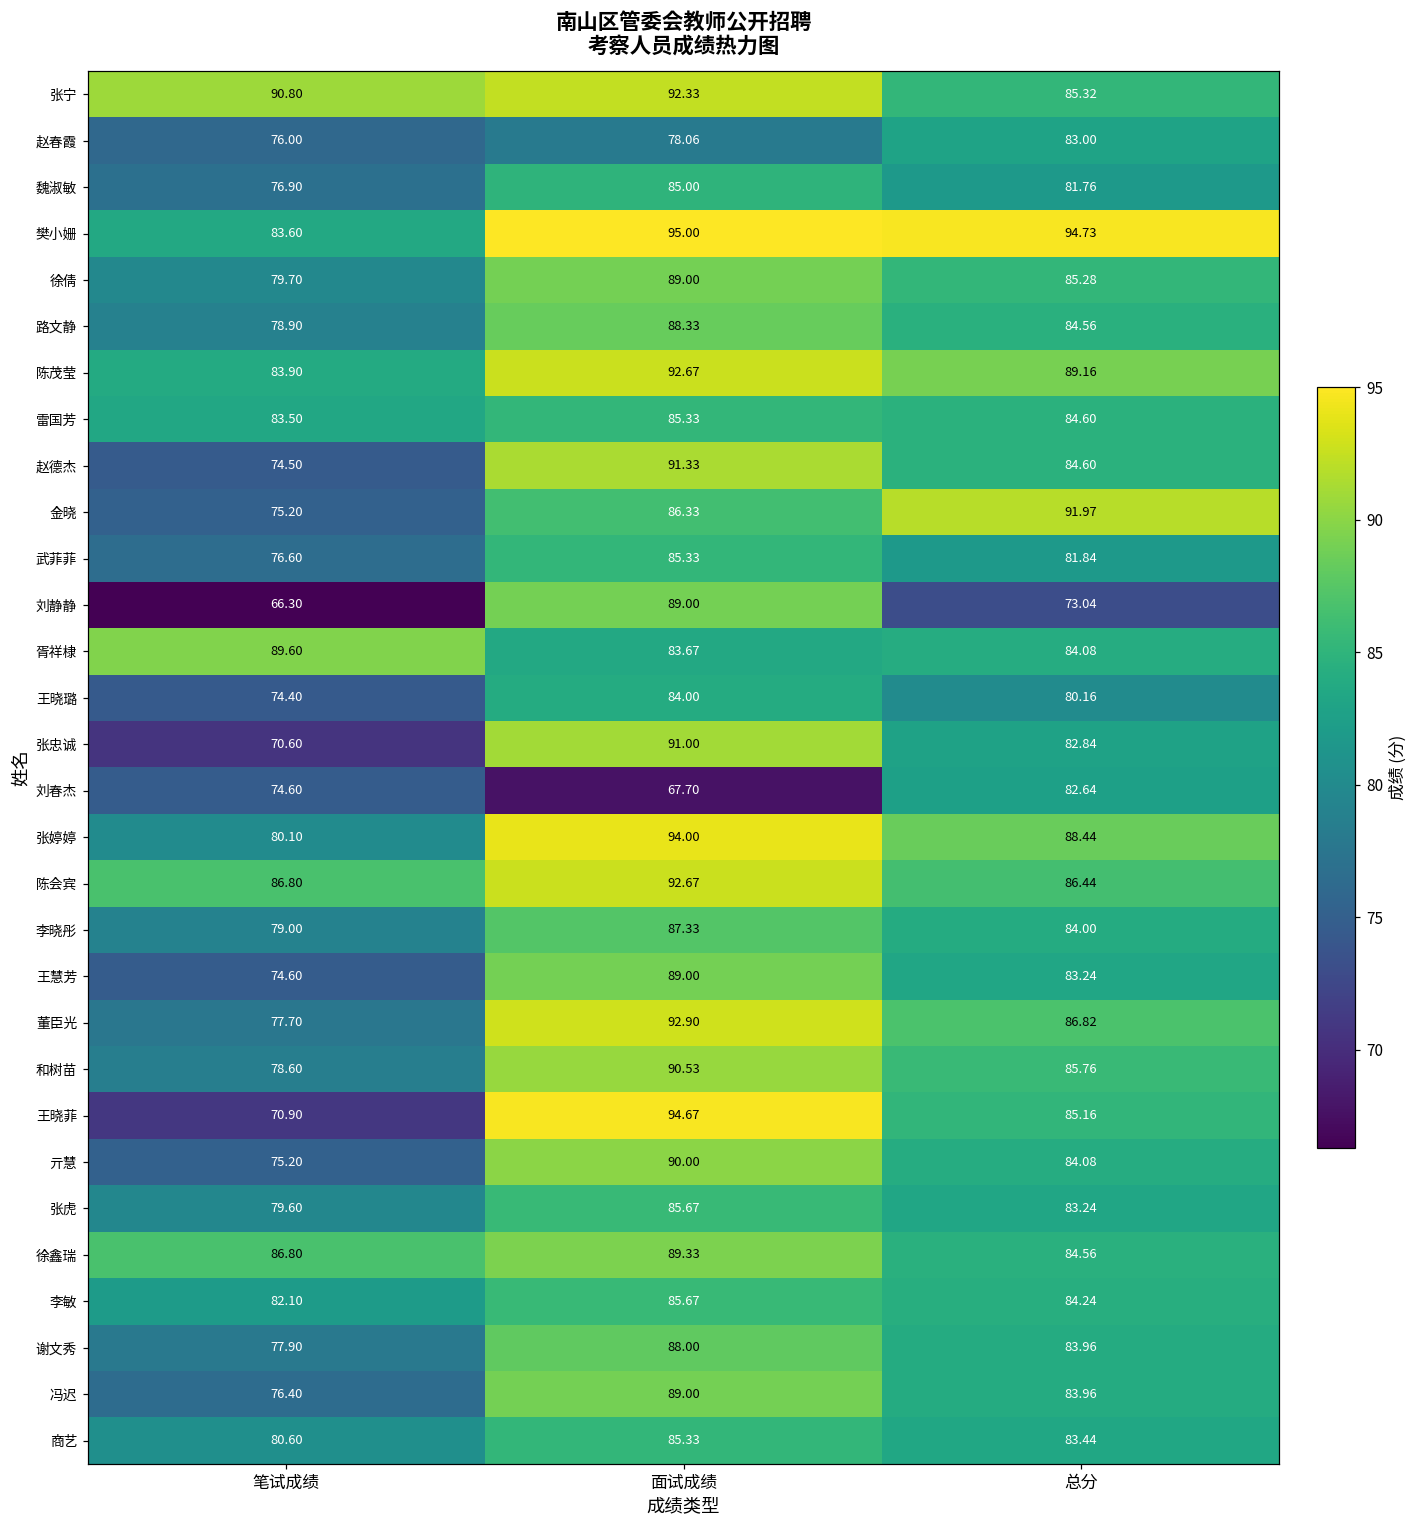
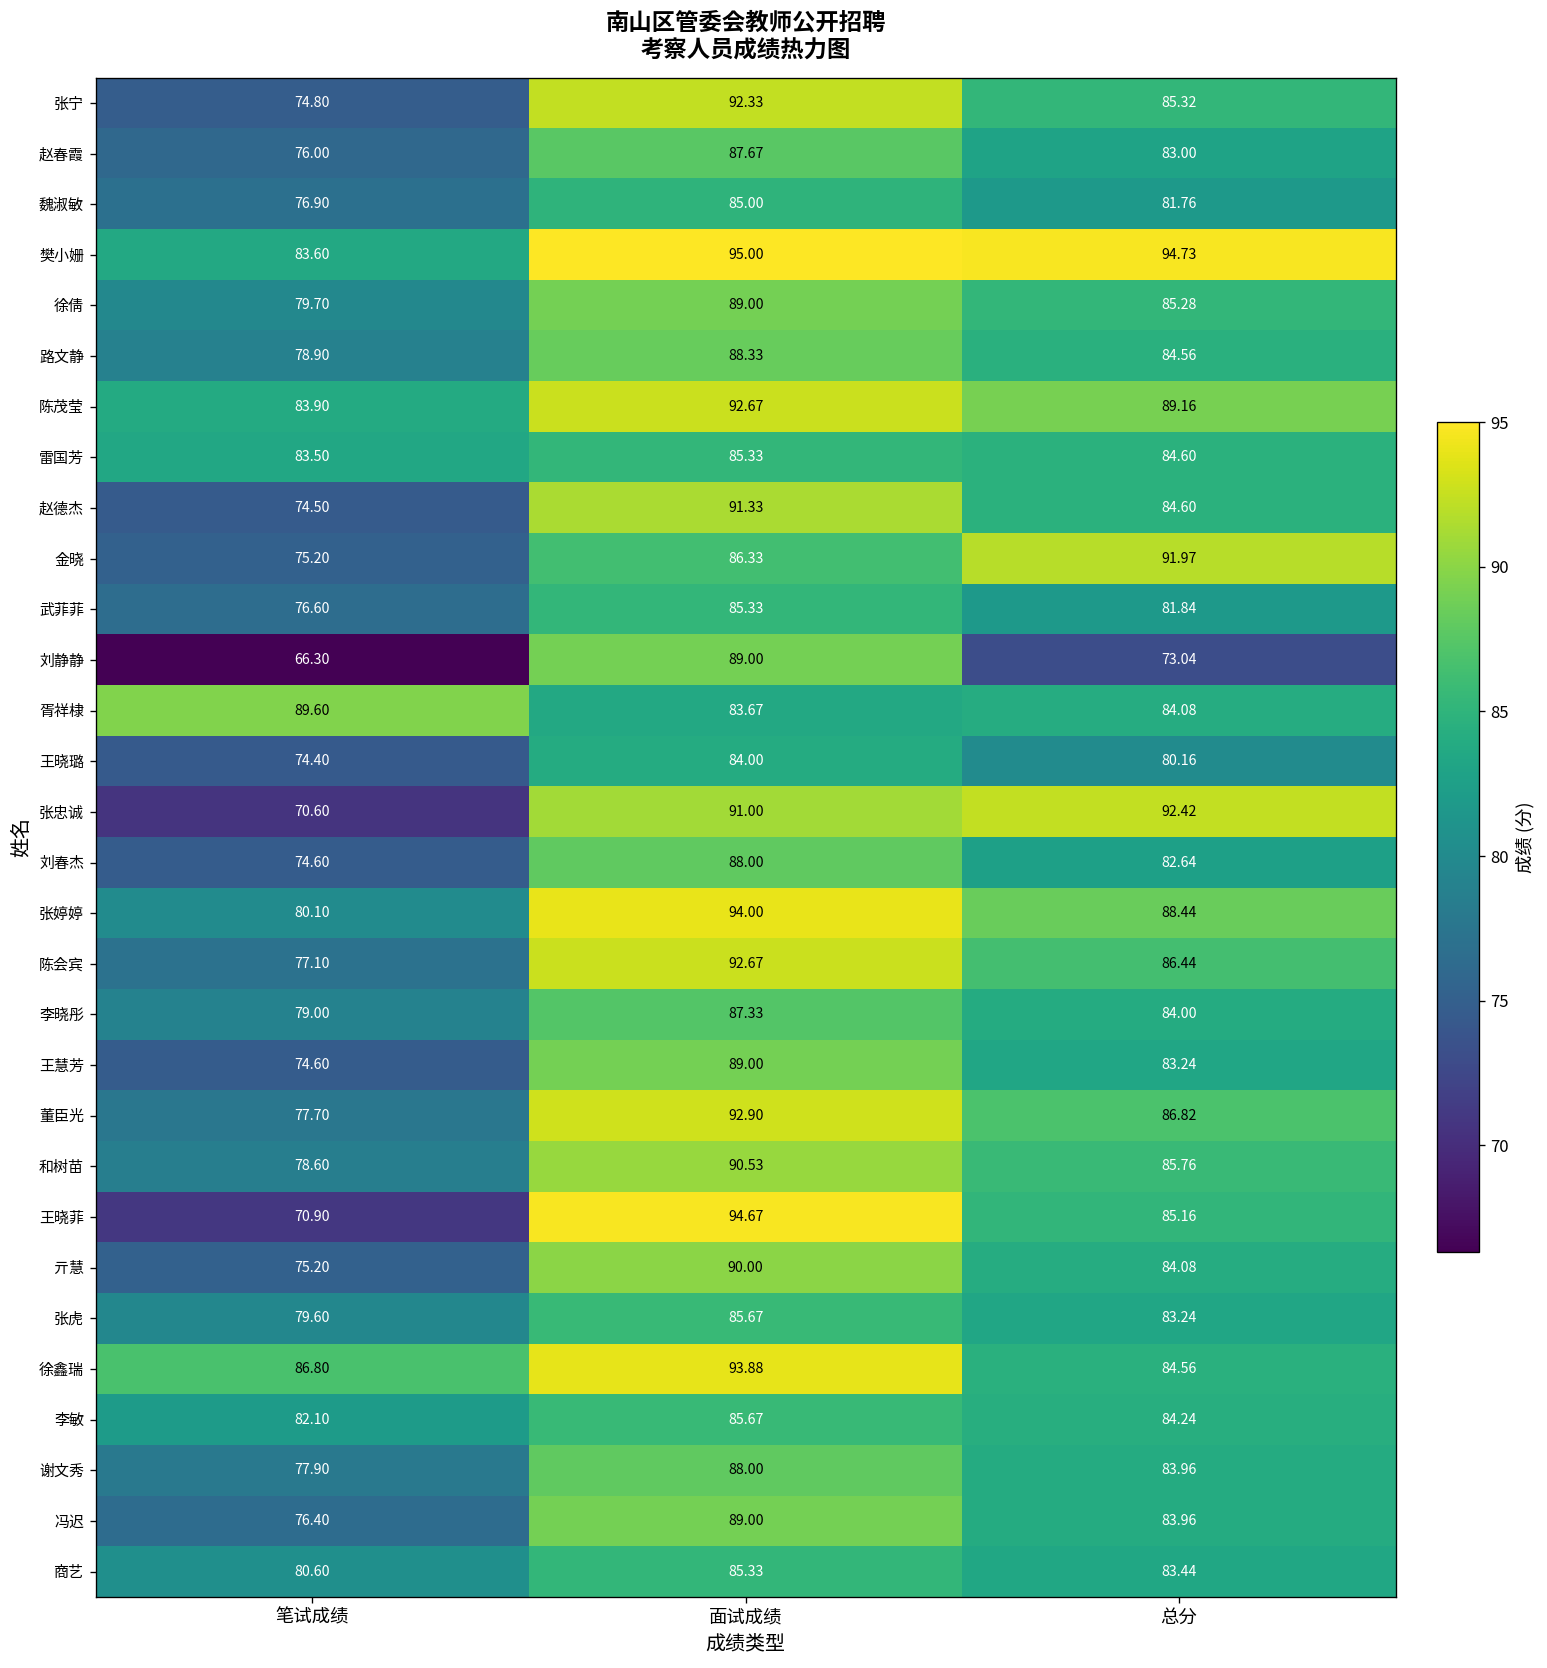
  {
    "张宁": {
-     "笔试成绩": 90.80,
+     "笔试成绩": 74.80,
      "面试成绩": 92.33,
      "总分": 85.32
    },
    "赵春霞": {
      "笔试成绩": 76.00,
-     "面试成绩": 78.06,
+     "面试成绩": 87.67,
      "总分": 83.00
    },
    "魏淑敏": {
      "笔试成绩": 76.90,
      "面试成绩": 85.00,
      "总分": 81.76
    },
    "樊小姗": {
      "笔试成绩": 83.60,
      "面试成绩": 95.00,
      "总分": 94.73
    },
    "徐倩": {
      "笔试成绩": 79.70,
      "面试成绩": 89.00,
      "总分": 85.28
    },
    "路文静": {
      "笔试成绩": 78.90,
      "面试成绩": 88.33,
      "总分": 84.56
    },
    "陈茂莹": {
      "笔试成绩": 83.90,
      "面试成绩": 92.67,
      "总分": 89.16
    },
    "雷国芳": {
      "笔试成绩": 83.50,
      "面试成绩": 85.33,
      "总分": 84.60
    },
    "赵德杰": {
      "笔试成绩": 74.50,
      "面试成绩": 91.33,
      "总分": 84.60
    },
    "金晓": {
      "笔试成绩": 75.20,
      "面试成绩": 86.33,
      "总分": 91.97
    },
    "武菲菲": {
      "笔试成绩": 76.60,
      "面试成绩": 85.33,
      "总分": 81.84
    },
    "刘静静": {
      "笔试成绩": 66.30,
      "面试成绩": 89.00,
      "总分": 73.04
    },
    "胥祥棣": {
      "笔试成绩": 89.60,
      "面试成绩": 83.67,
      "总分": 84.08
    },
    "王晓璐": {
      "笔试成绩": 74.40,
      "面试成绩": 84.00,
      "总分": 80.16
    },
    "张忠诚": {
      "笔试成绩": 70.60,
      "面试成绩": 91.00,
-     "总分": 82.84
+     "总分": 92.42
    },
    "刘春杰": {
      "笔试成绩": 74.60,
-     "面试成绩": 67.70,
+     "面试成绩": 88.00,
      "总分": 82.64
    },
    "张婷婷": {
      "笔试成绩": 80.10,
      "面试成绩": 94.00,
      "总分": 88.44
    },
    "陈会宾": {
-     "笔试成绩": 86.80,
+     "笔试成绩": 77.10,
      "面试成绩": 92.67,
      "总分": 86.44
    },
    "李晓彤": {
      "笔试成绩": 79.00,
      "面试成绩": 87.33,
      "总分": 84.00
    },
    "王慧芳": {
      "笔试成绩": 74.60,
      "面试成绩": 89.00,
      "总分": 83.24
    },
    "董臣光": {
      "笔试成绩": 77.70,
      "面试成绩": 92.90,
      "总分": 86.82
    },
    "和树苗": {
      "笔试成绩": 78.60,
      "面试成绩": 90.53,
      "总分": 85.76
    },
    "王晓菲": {
      "笔试成绩": 70.90,
      "面试成绩": 94.67,
      "总分": 85.16
    },
    "亓慧": {
      "笔试成绩": 75.20,
      "面试成绩": 90.00,
      "总分": 84.08
    },
    "张虎": {
      "笔试成绩": 79.60,
      "面试成绩": 85.67,
      "总分": 83.24
    },
    "徐鑫瑞": {
      "笔试成绩": 86.80,
-     "面试成绩": 89.33,
+     "面试成绩": 93.88,
      "总分": 84.56
    },
    "李敏": {
      "笔试成绩": 82.10,
      "面试成绩": 85.67,
      "总分": 84.24
    },
    "谢文秀": {
      "笔试成绩": 77.90,
      "面试成绩": 88.00,
      "总分": 83.96
    },
    "冯迟": {
      "笔试成绩": 76.40,
      "面试成绩": 89.00,
      "总分": 83.96
    },
    "商艺": {
      "笔试成绩": 80.60,
      "面试成绩": 85.33,
      "总分": 83.44
    }
  }
